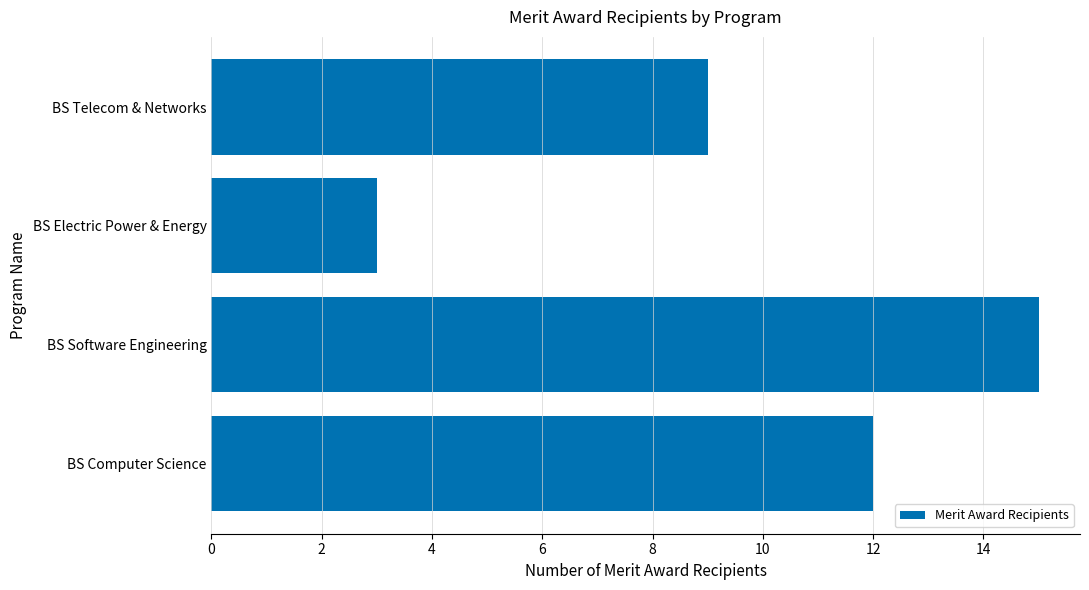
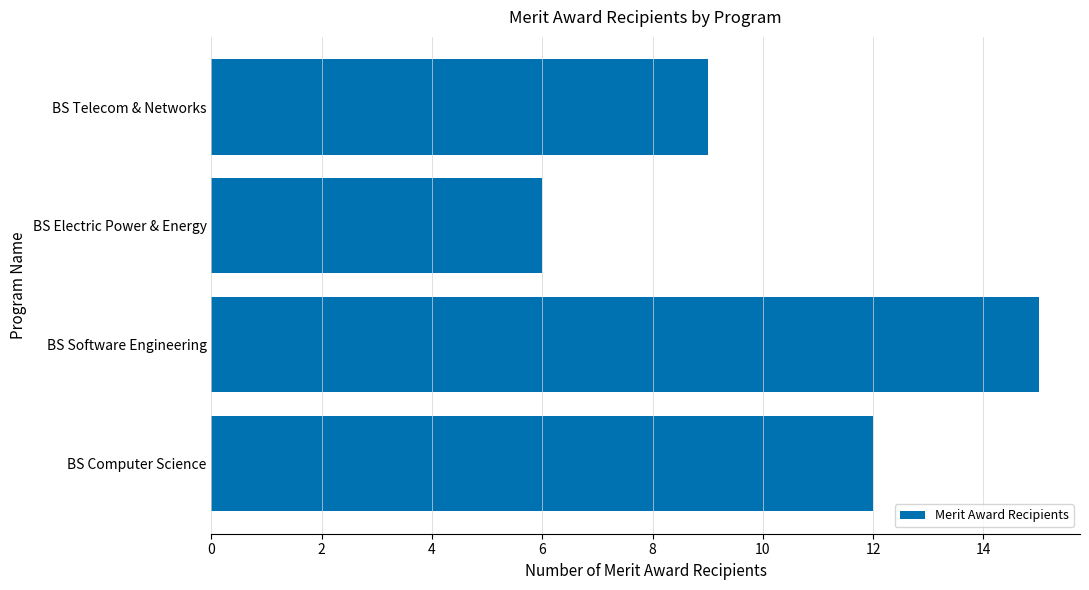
  {
    "BS Telecom & Networks": 9,
-   "BS Electric Power & Energy": 3,
+   "BS Electric Power & Energy": 6,
    "BS Software Engineering": 15,
    "BS Computer Science": 12
  }
